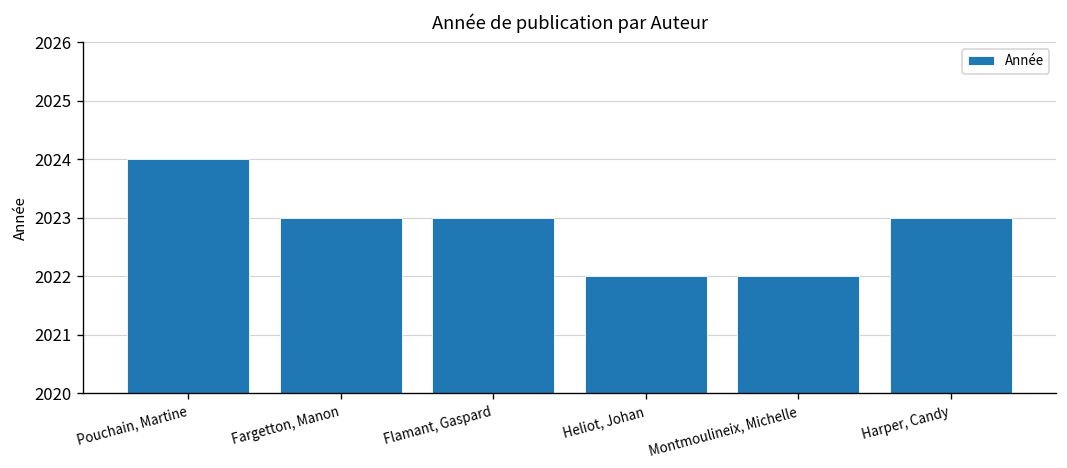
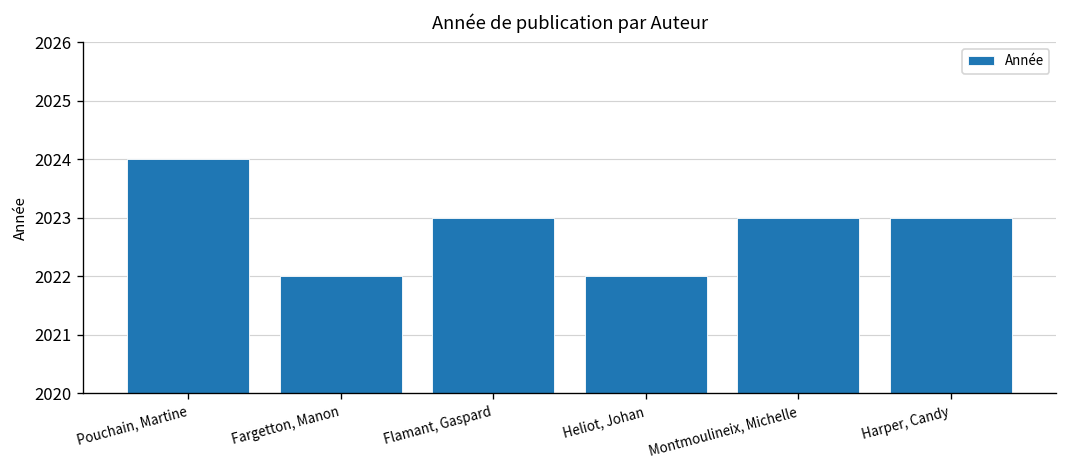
  {
    "Pouchain, Martine": 2024,
-   "Fargetton, Manon": 2023,
+   "Fargetton, Manon": 2022,
    "Flamant, Gaspard": 2023,
    "Heliot, Johan": 2022,
-   "Montmoulineix, Michelle": 2022,
+   "Montmoulineix, Michelle": 2023,
    "Harper, Candy": 2023
  }
